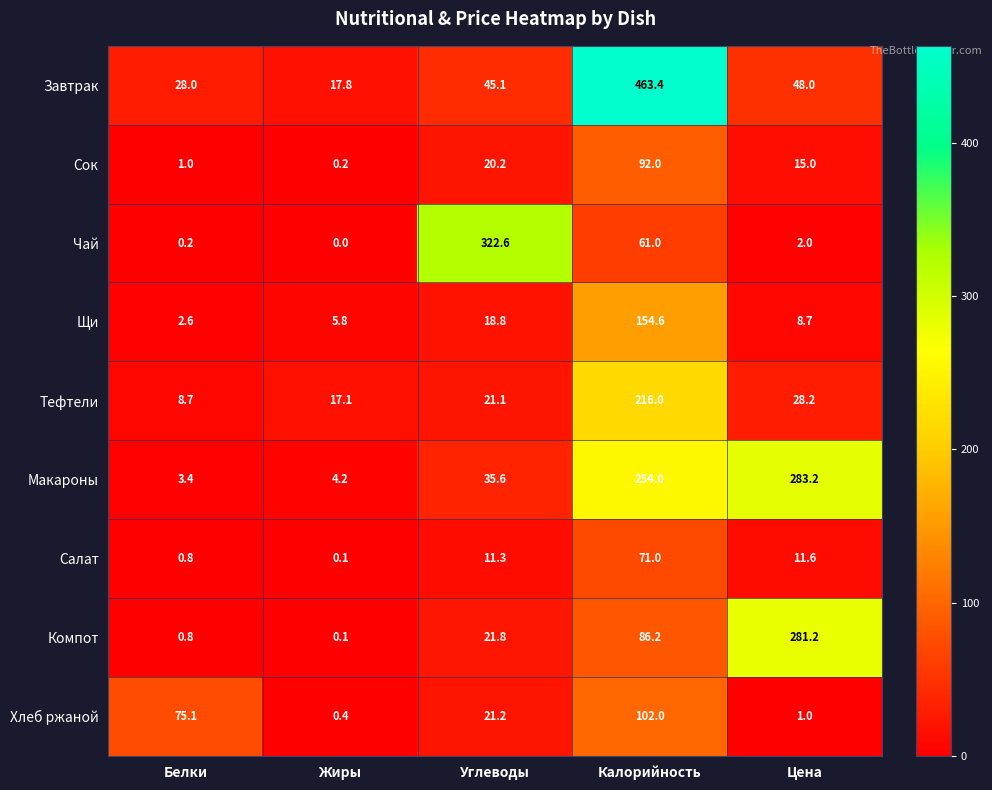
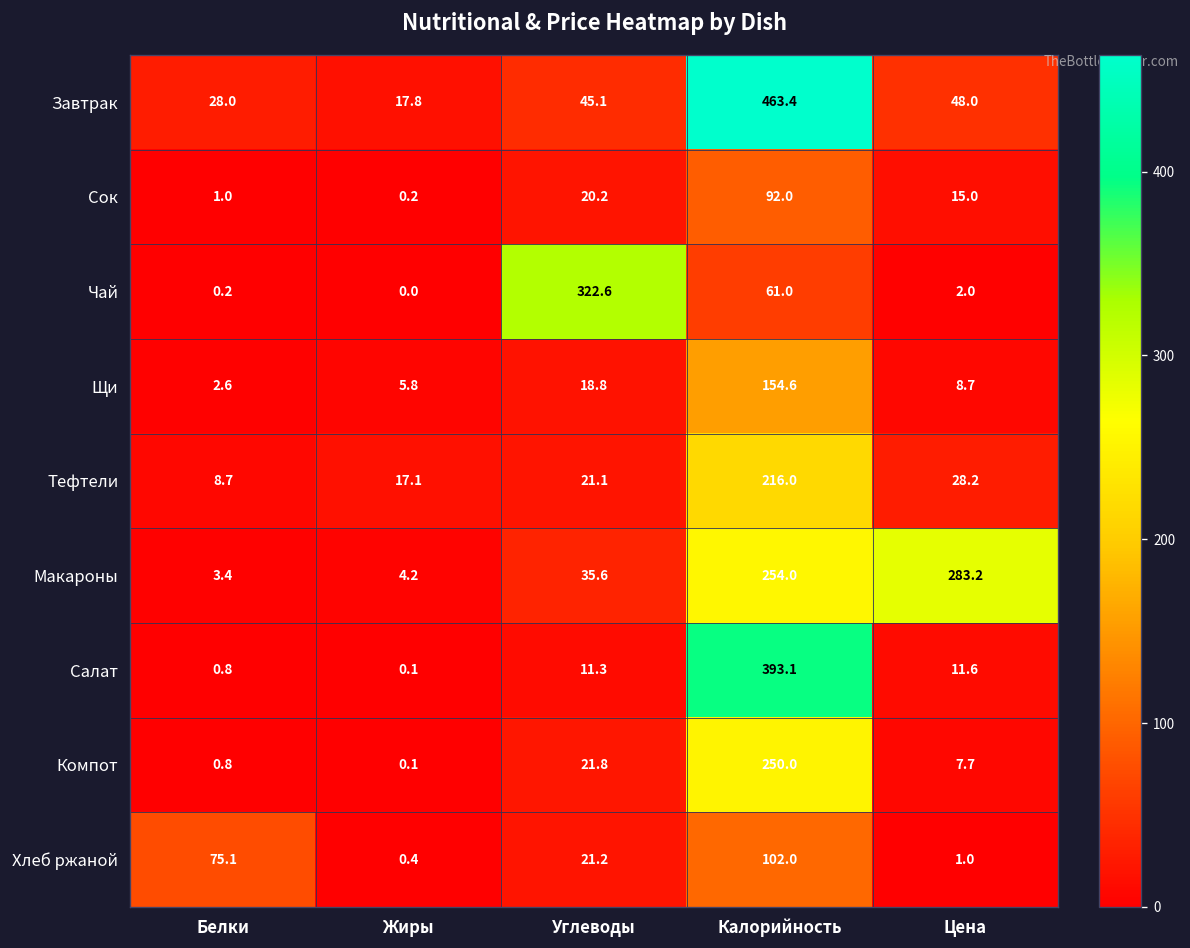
  {
    "Завтрак": {
      "Белки": 28.0,
      "Жиры": 17.8,
      "Углеводы": 45.1,
      "Калорийность": 463.4,
      "Цена": 48.0
    },
    "Сок": {
      "Белки": 1.0,
      "Жиры": 0.2,
      "Углеводы": 20.2,
      "Калорийность": 92.0,
      "Цена": 15.0
    },
    "Чай": {
      "Белки": 0.2,
      "Жиры": 0.0,
      "Углеводы": 322.6,
      "Калорийность": 61.0,
      "Цена": 2.0
    },
    "Щи": {
      "Белки": 2.6,
      "Жиры": 5.8,
      "Углеводы": 18.8,
      "Калорийность": 154.6,
      "Цена": 8.7
    },
    "Тефтели": {
      "Белки": 8.7,
      "Жиры": 17.1,
      "Углеводы": 21.1,
      "Калорийность": 216.0,
      "Цена": 28.2
    },
    "Макароны": {
      "Белки": 3.4,
      "Жиры": 4.2,
      "Углеводы": 35.6,
      "Калорийность": 254.0,
      "Цена": 283.2
    },
    "Салат": {
      "Белки": 0.8,
      "Жиры": 0.1,
      "Углеводы": 11.3,
-     "Калорийность": 71.0,
+     "Калорийность": 393.1,
      "Цена": 11.6
    },
    "Компот": {
      "Белки": 0.8,
      "Жиры": 0.1,
      "Углеводы": 21.8,
-     "Калорийность": 86.2,
-     "Цена": 281.2
+     "Калорийность": 250.0,
+     "Цена": 7.7
    },
    "Хлеб ржаной": {
      "Белки": 75.1,
      "Жиры": 0.4,
      "Углеводы": 21.2,
      "Калорийность": 102.0,
      "Цена": 1.0
    }
  }
